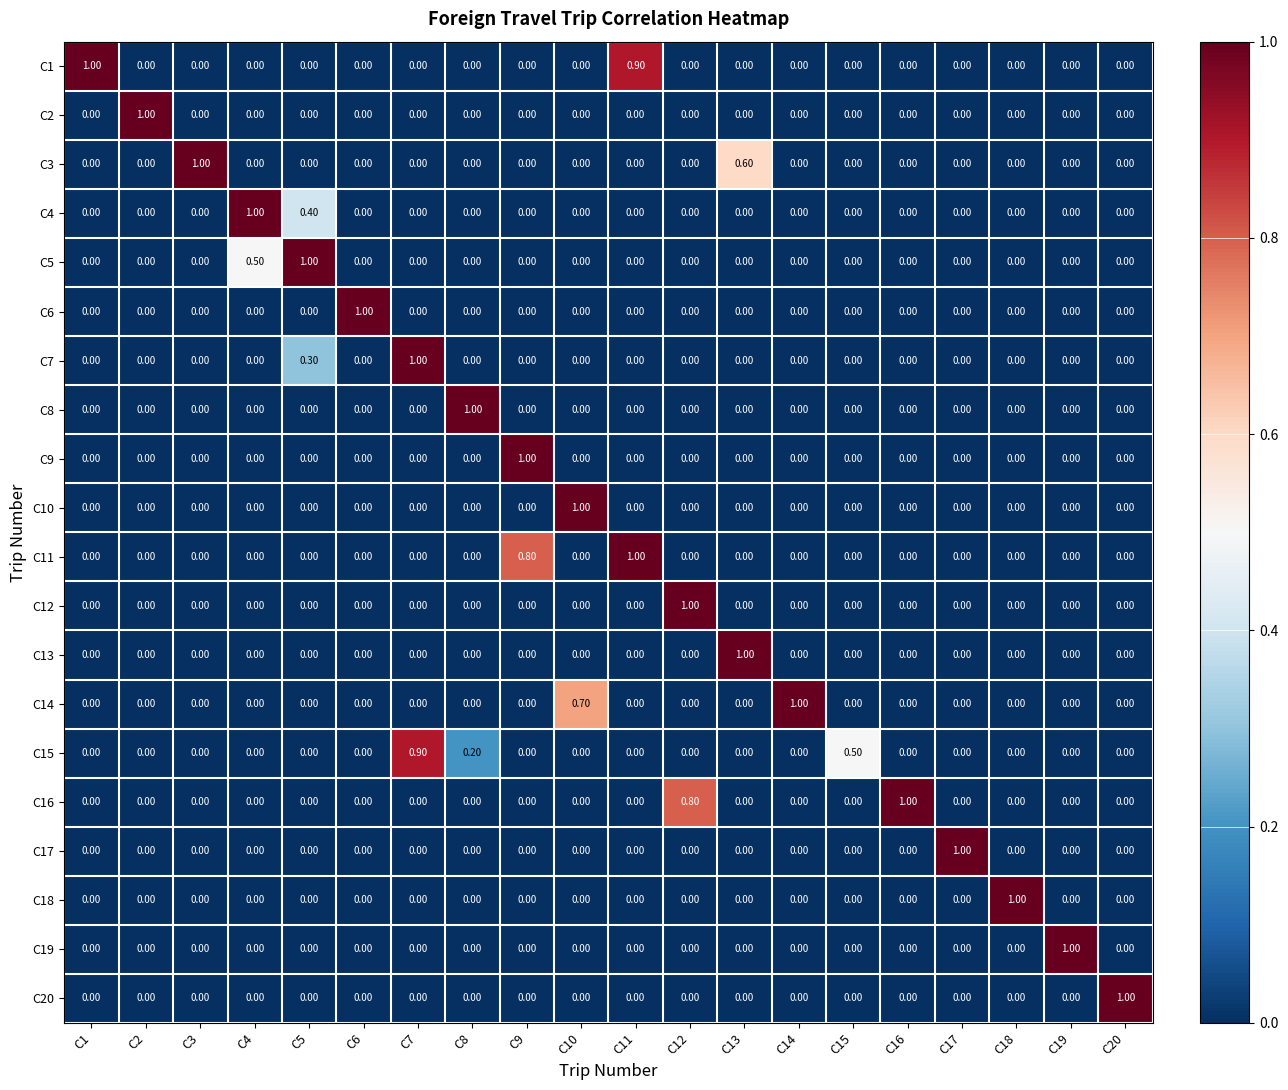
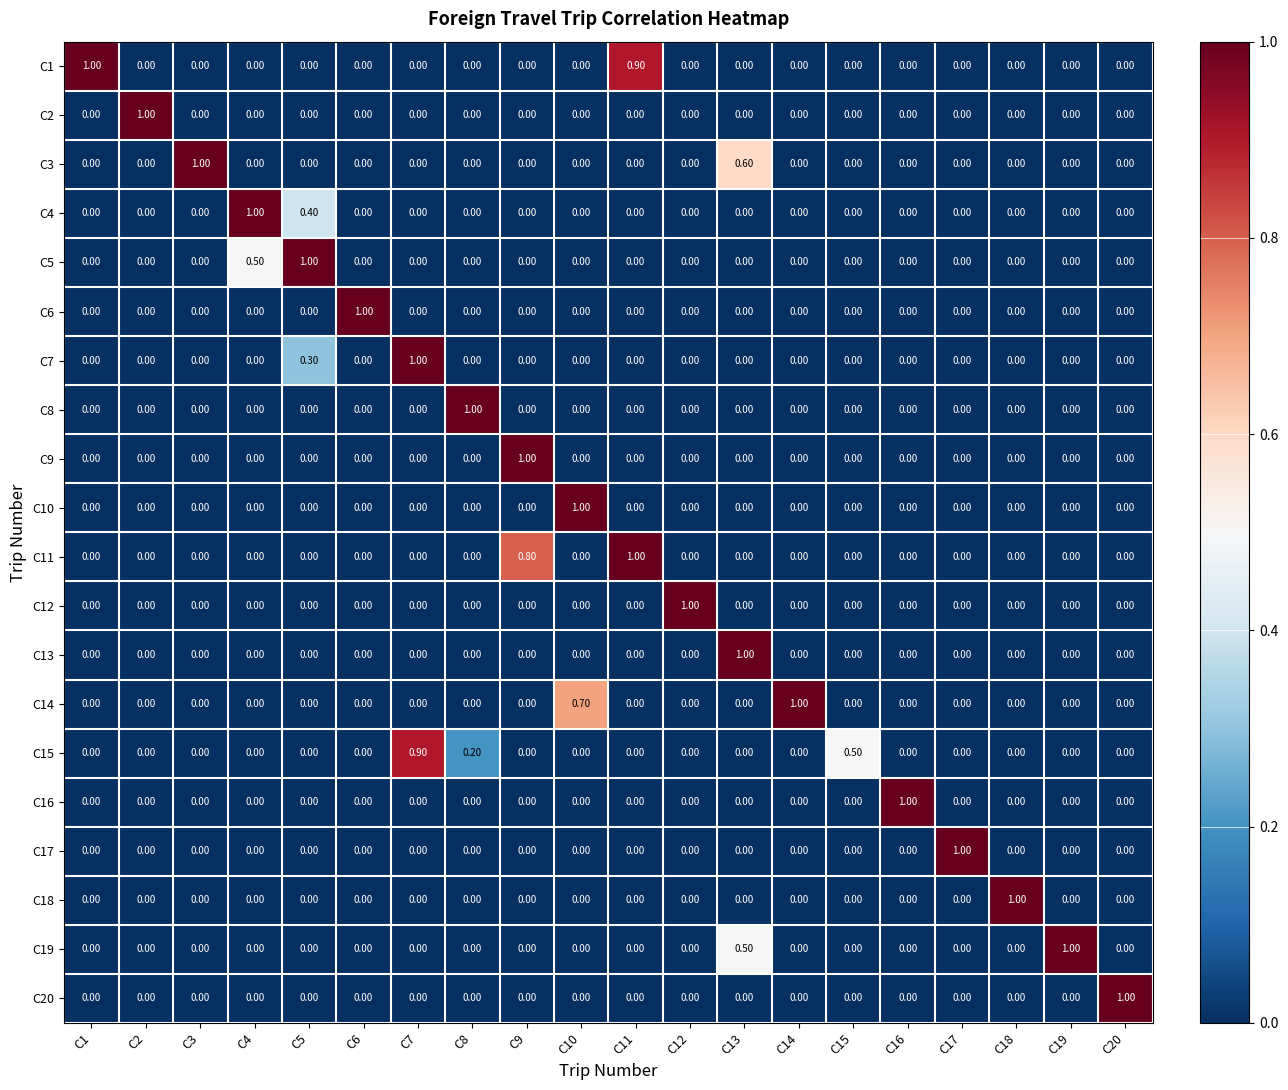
  {
    "C16": {
      "C1": 0.00,
      "C2": 0.00,
      "C3": 0.00,
      "C4": 0.00,
      "C5": 0.00,
      "C6": 0.00,
      "C7": 0.00,
      "C8": 0.00,
      "C9": 0.00,
      "C10": 0.00,
      "C11": 0.00,
-     "C12": 0.80,
+     "C12": 0.00,
      "C13": 0.00,
      "C14": 0.00,
      "C15": 0.00,
      "C16": 1.00,
      "C17": 0.00,
      "C18": 0.00,
      "C19": 0.00,
      "C20": 0.00
    },
    "C19": {
      "C1": 0.00,
      "C2": 0.00,
      "C3": 0.00,
      "C4": 0.00,
      "C5": 0.00,
      "C6": 0.00,
      "C7": 0.00,
      "C8": 0.00,
      "C9": 0.00,
      "C10": 0.00,
      "C11": 0.00,
      "C12": 0.00,
-     "C13": 0.00,
+     "C13": 0.50,
      "C14": 0.00,
      "C15": 0.00,
      "C16": 0.00,
      "C17": 0.00,
      "C18": 0.00,
      "C19": 1.00,
      "C20": 0.00
    }
  }
